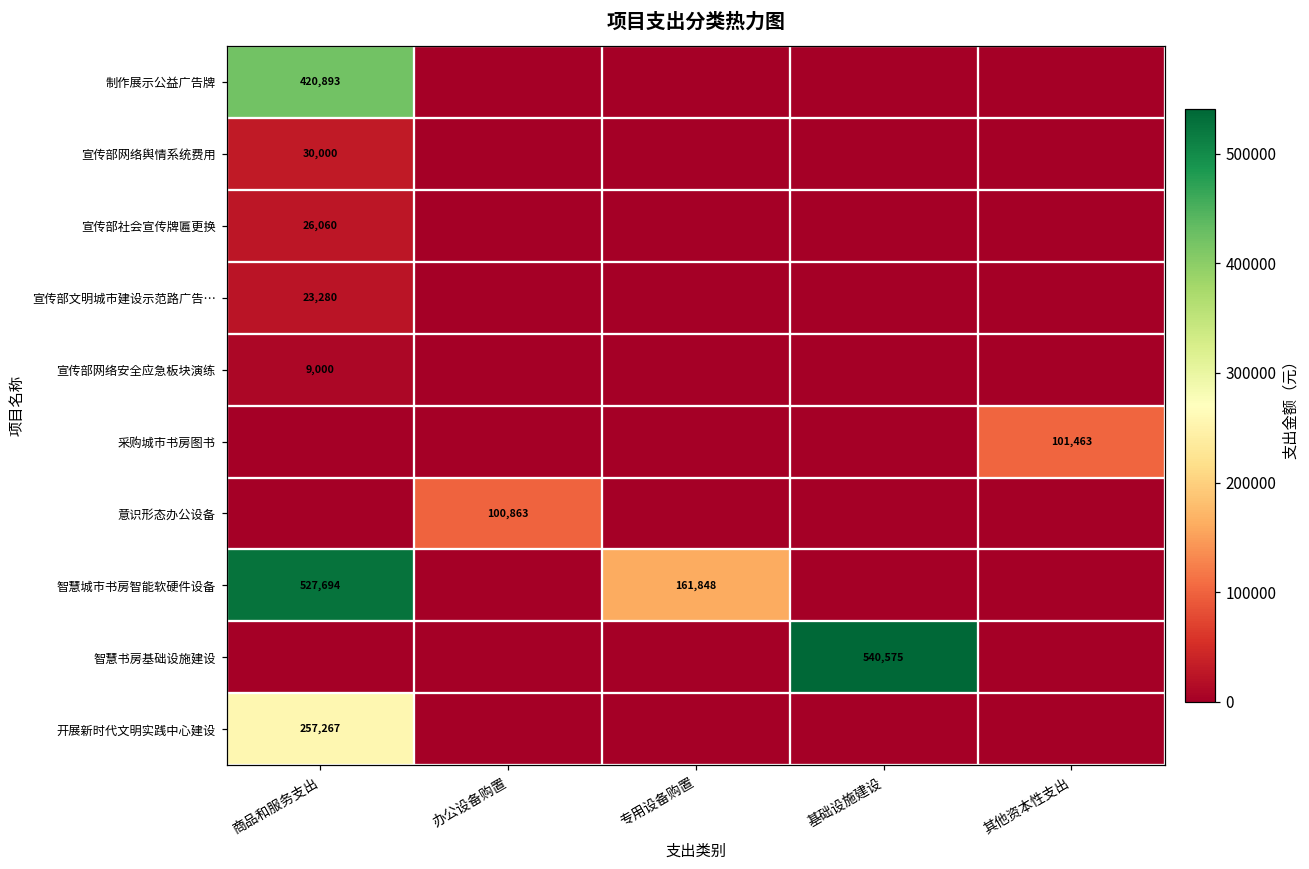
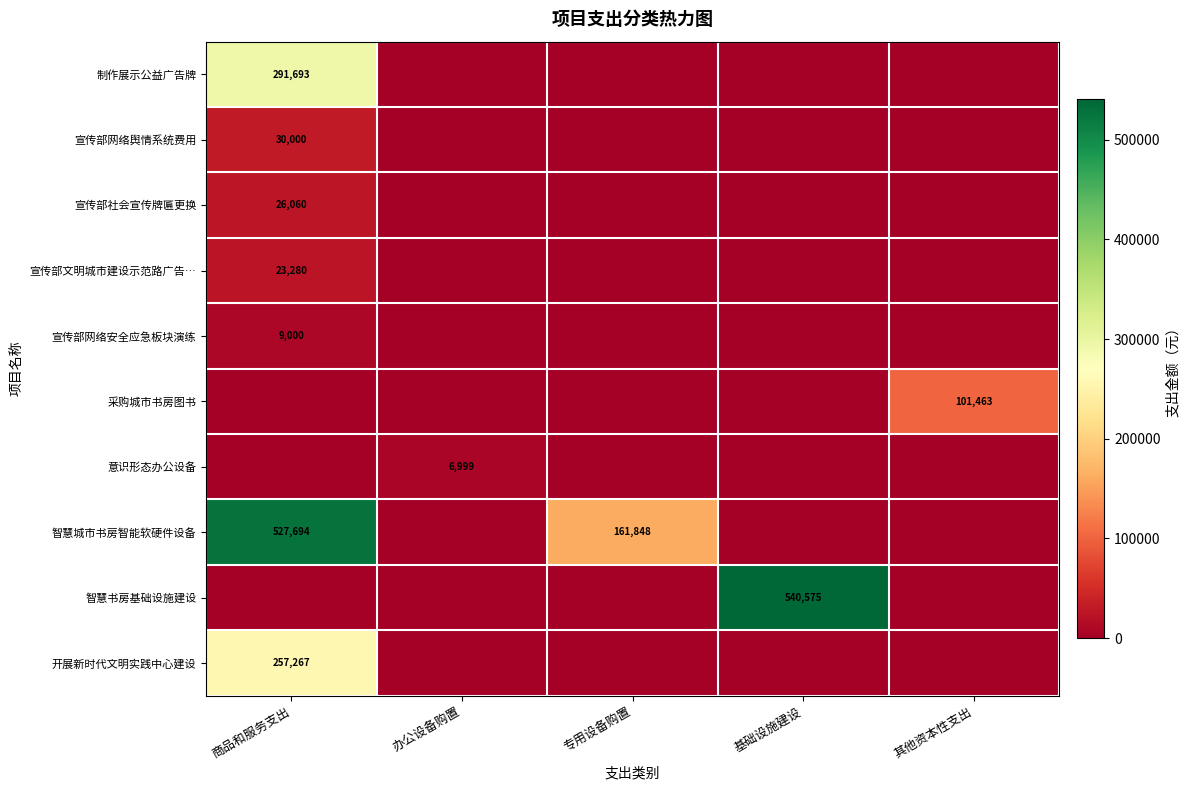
  {
    "制作展示公益广告牌": {
-     "商品和服务支出": "420,893"
+     "商品和服务支出": "291,693"
    },
    "宣传部网络舆情系统费用": {
      "商品和服务支出": "30,000"
    },
    "宣传部社会宣传牌匾更换": {
      "商品和服务支出": "26,060"
    },
    "宣传部文明城市建设示范路广告…": {
      "商品和服务支出": "23,280"
    },
    "宣传部网络安全应急板块演练": {
      "商品和服务支出": "9,000"
    },
    "采购城市书房图书": {
      "其他资本性支出": "101,463"
    },
    "意识形态办公设备": {
-     "办公设备购置": "100,863"
+     "办公设备购置": "6,999"
    },
    "智慧城市书房智能软硬件设备": {
      "商品和服务支出": "527,694",
      "专用设备购置": "161,848"
    },
    "智慧书房基础设施建设": {
      "基础设施建设": "540,575"
    },
    "开展新时代文明实践中心建设": {
      "商品和服务支出": "257,267"
    }
  }
